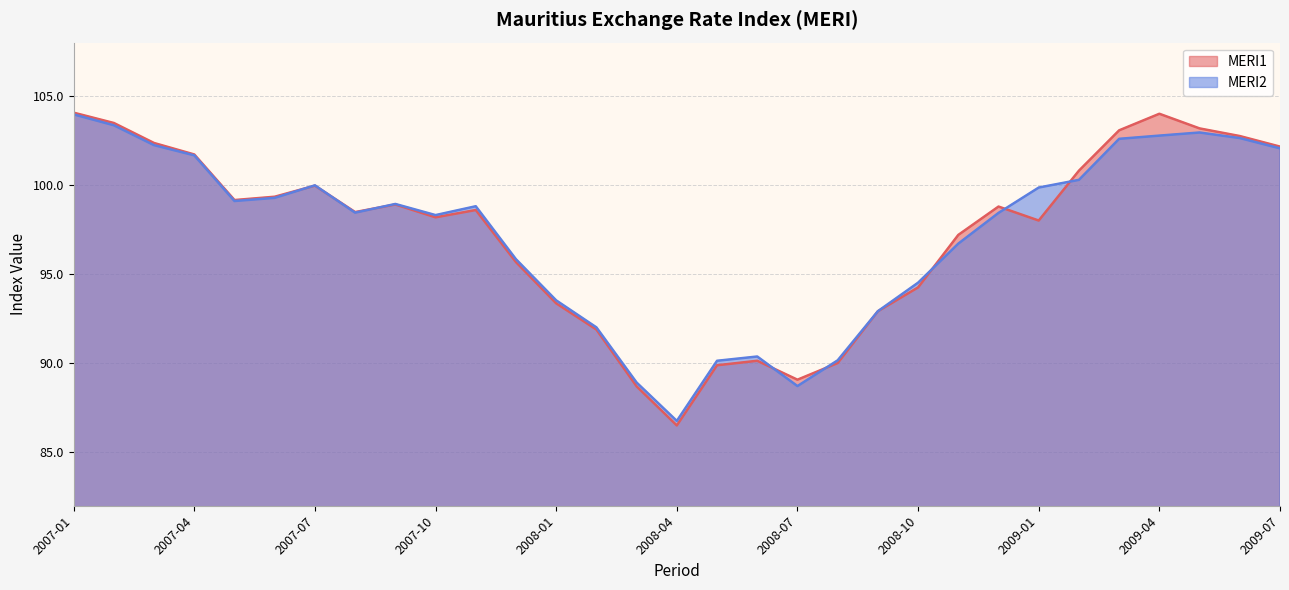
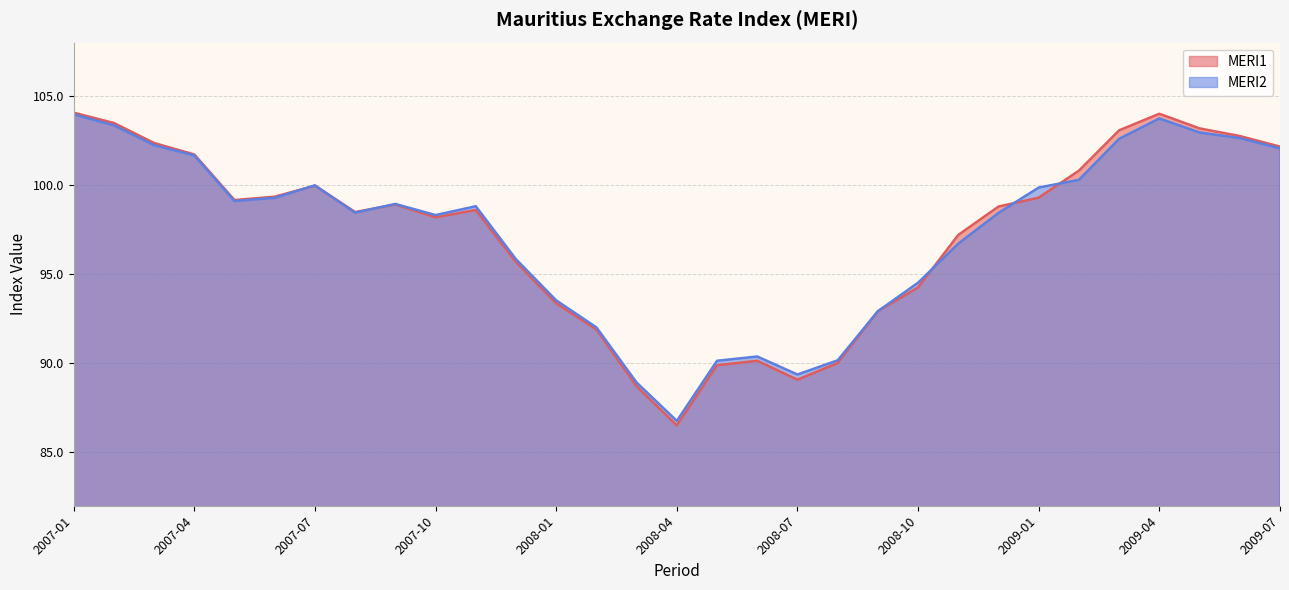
  {
    "MERI1": {
      "2008-01": 93.4,
      "2008-04": 86.5,
      "2008-07": 89.1,
      "2008-10": 94.3,
-     "2009-01": 98.0,
+     "2009-01": 99.3,
      "2009-04": 104.0
    },
    "MERI2": {
      "2008-01": 93.5,
      "2008-04": 86.8,
-     "2008-07": 88.7,
+     "2008-07": 89.4,
      "2008-10": 94.5,
      "2009-01": 99.9,
-     "2009-04": 102.8
+     "2009-04": 103.7
    }
  }
